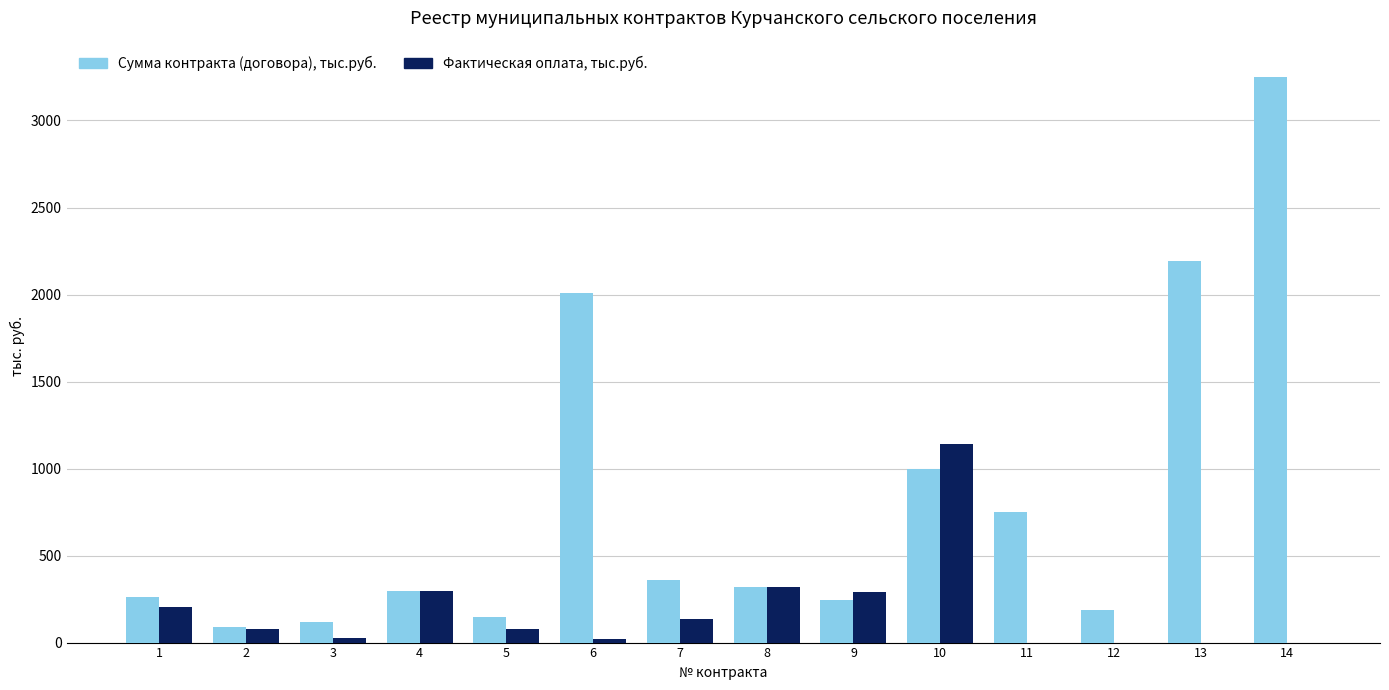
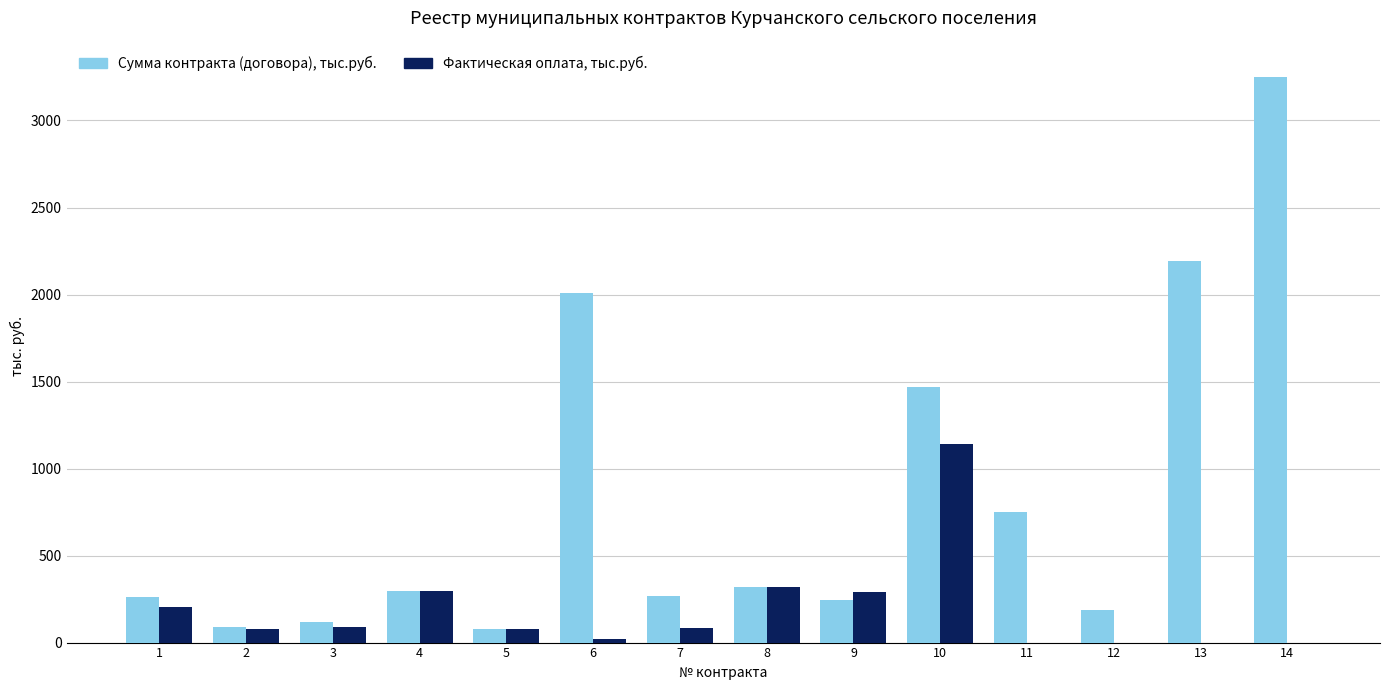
  {
    "Сумма контракта (договора), тыс.руб.": {
      "1": 260,
      "2": 90,
      "3": 120,
      "4": 300,
-     "5": 140,
+     "5": 80,
      "6": 2010,
-     "7": 360,
+     "7": 270,
      "8": 320,
      "9": 250,
-     "10": 1000,
+     "10": 1470,
      "11": 750,
      "12": 190,
      "13": 2190,
      "14": 3250
    },
    "Фактическая оплата, тыс.руб.": {
      "1": 200,
      "2": 80,
-     "3": 30,
+     "3": 90,
      "4": 300,
      "5": 80,
      "6": 20,
-     "7": 140,
+     "7": 80,
      "8": 320,
      "9": 290,
      "10": 1140,
      "11": 0,
      "12": 0,
      "13": 0,
      "14": 0
    }
  }
